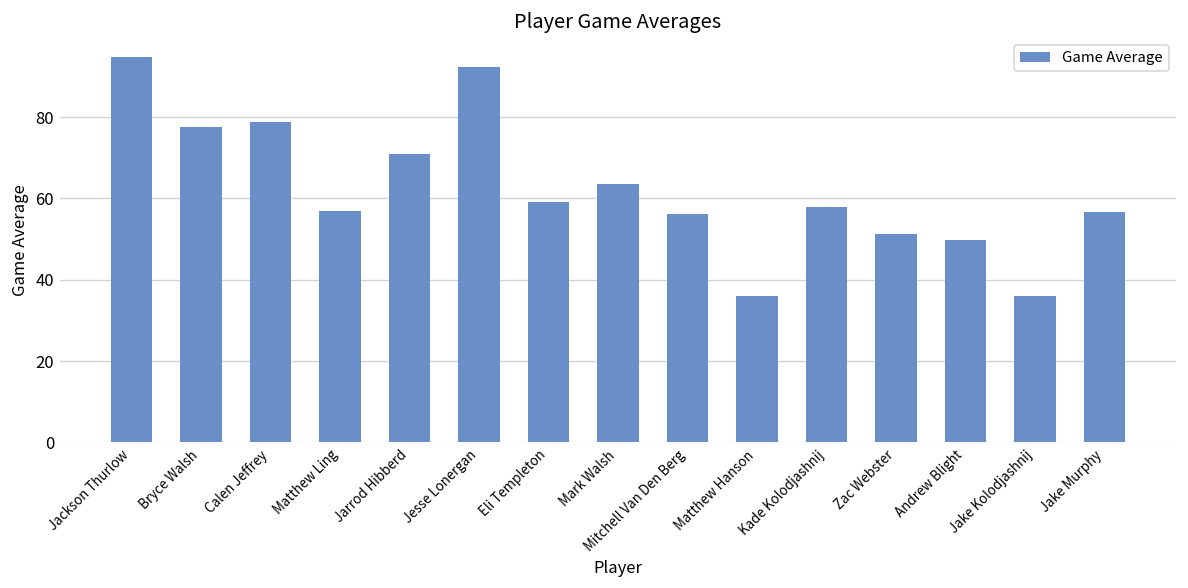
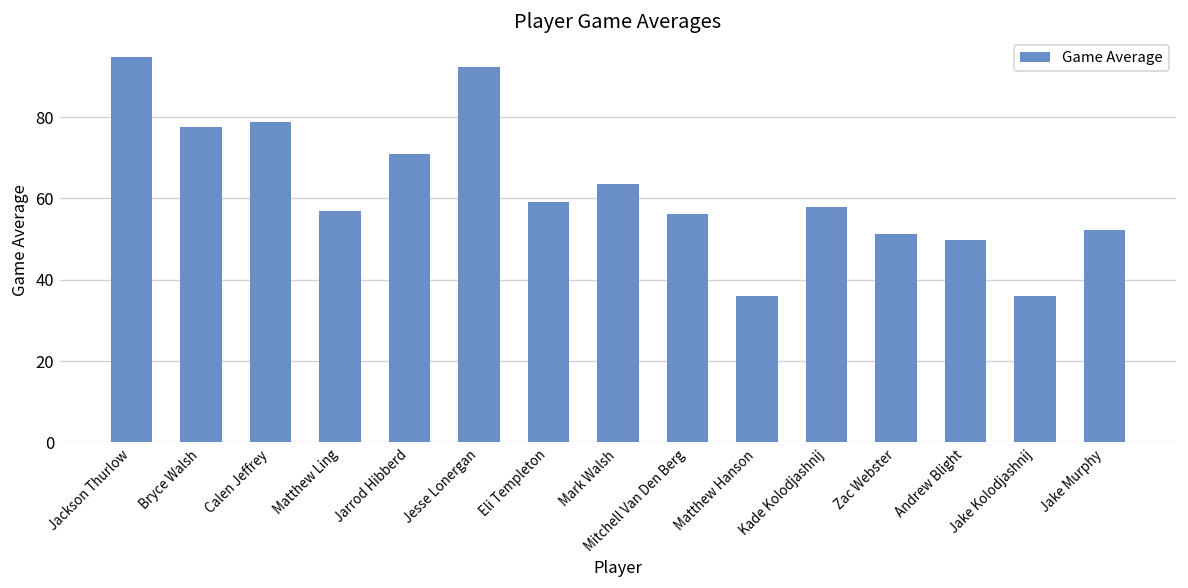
  {
    "Jackson Thurlow": 95,
    "Bryce Walsh": 78,
    "Calen Jeffrey": 79,
    "Matthew Ling": 57,
    "Jarrod Hibberd": 71,
    "Jesse Lonergan": 92,
    "Eli Templeton": 59,
    "Mark Walsh": 64,
    "Mitchell Van Den Berg": 56,
    "Matthew Hanson": 36,
    "Kade Kolodjashnij": 58,
    "Zac Webster": 51,
    "Andrew Blight": 50,
    "Jake Kolodjashnij": 36,
-   "Jake Murphy": 57
+   "Jake Murphy": 52
  }
